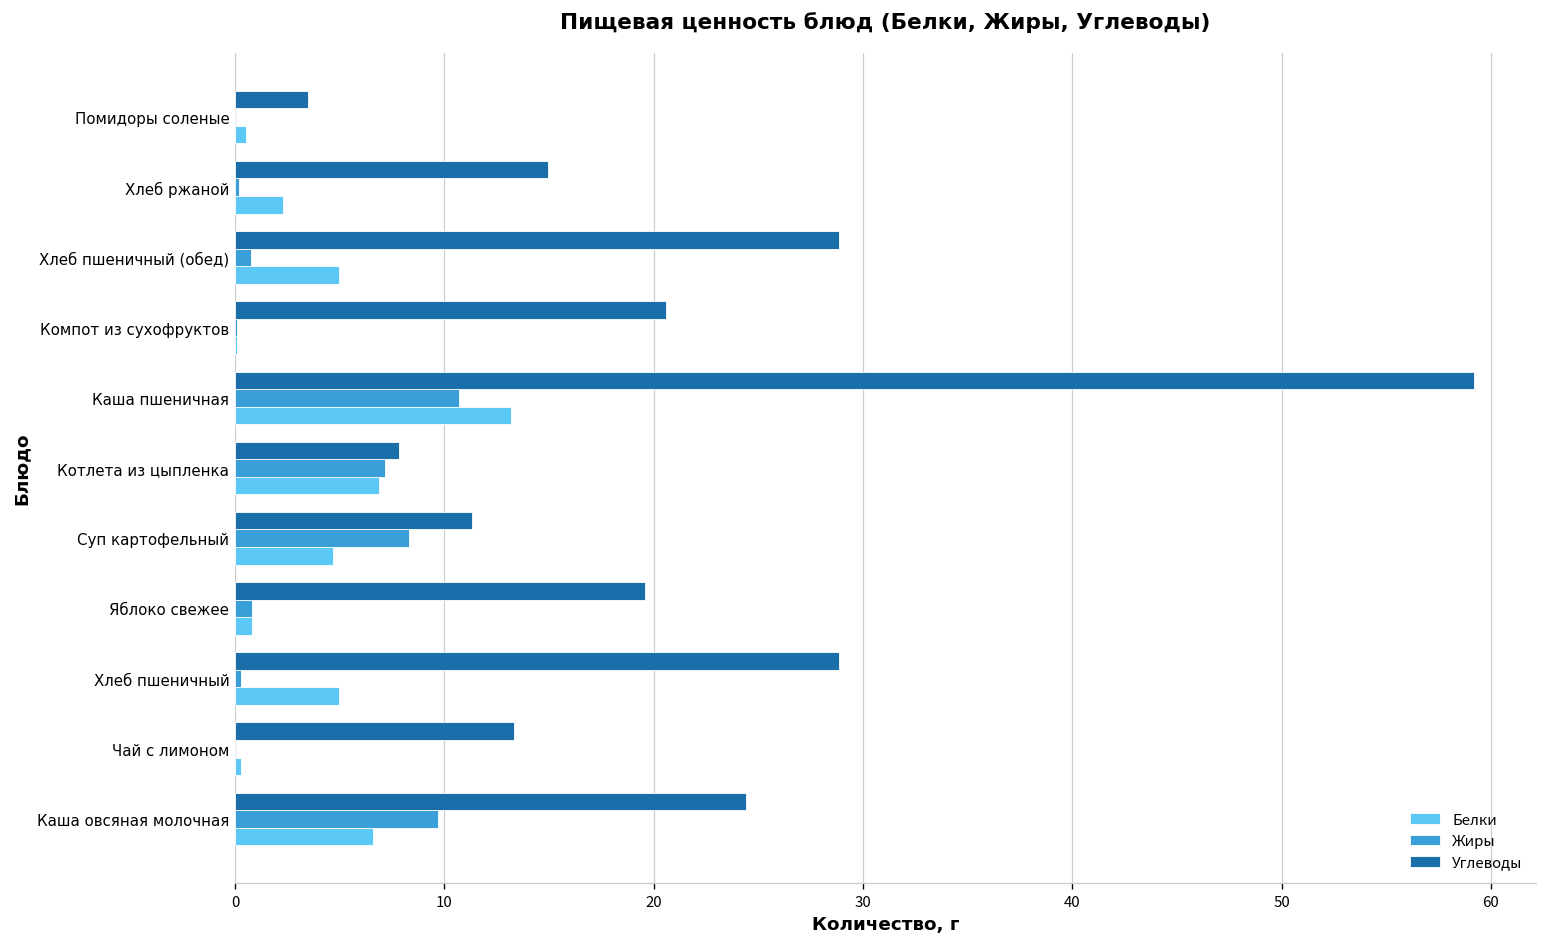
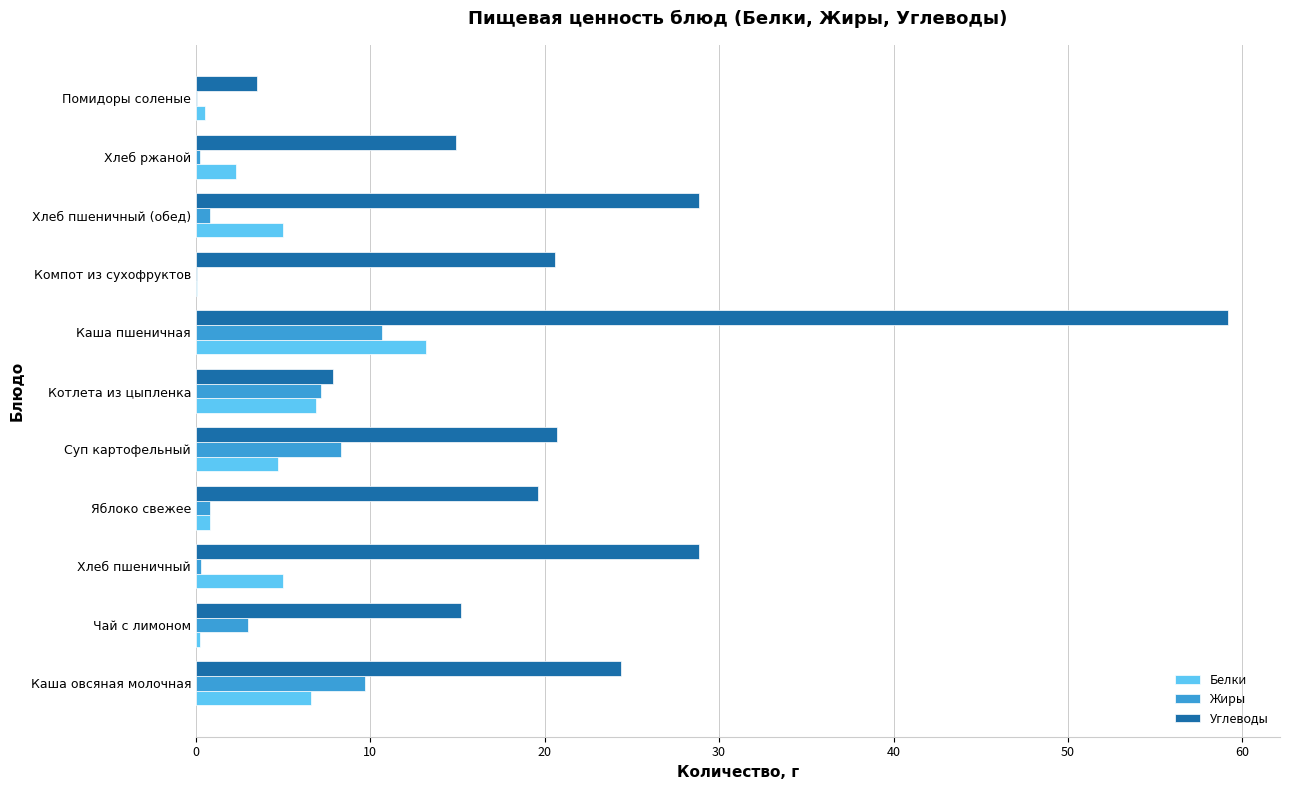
  {
    "Белки": {
      "Помидоры соленые": 0.5,
      "Хлеб ржаной": 2.3,
      "Хлеб пшеничный (обед)": 5.0,
      "Каша пшеничная": 13.2,
      "Котлета из цыпленка": 6.9,
      "Суп картофельный": 4.7,
      "Яблоко свежее": 0.8,
      "Хлеб пшеничный": 5.0,
      "Чай с лимоном": 0.3,
      "Каша овсяная молочная": 6.6
    },
    "Жиры": {
      "Хлеб ржаной": 0.2,
      "Хлеб пшеничный (обед)": 0.8,
      "Каша пшеничная": 10.7,
      "Котлета из цыпленка": 7.2,
      "Суп картофельный": 8.3,
      "Яблоко свежее": 0.8,
      "Хлеб пшеничный": 0.3,
-     "Чай с лимоном": 0.1,
+     "Чай с лимоном": 3.0,
      "Каша овсяная молочная": 9.7
    },
    "Углеводы": {
      "Помидоры соленые": 3.5,
      "Хлеб ржаной": 14.9,
      "Хлеб пшеничный (обед)": 28.9,
      "Компот из сухофруктов": 20.6,
      "Каша пшеничная": 59.2,
      "Котлета из цыпленка": 7.9,
-     "Суп картофельный": 11.3,
+     "Суп картофельный": 20.7,
      "Яблоко свежее": 19.6,
      "Хлеб пшеничный": 28.9,
-     "Чай с лимоном": 13.3,
+     "Чай с лимоном": 15.2,
      "Каша овсяная молочная": 24.4
    }
  }
